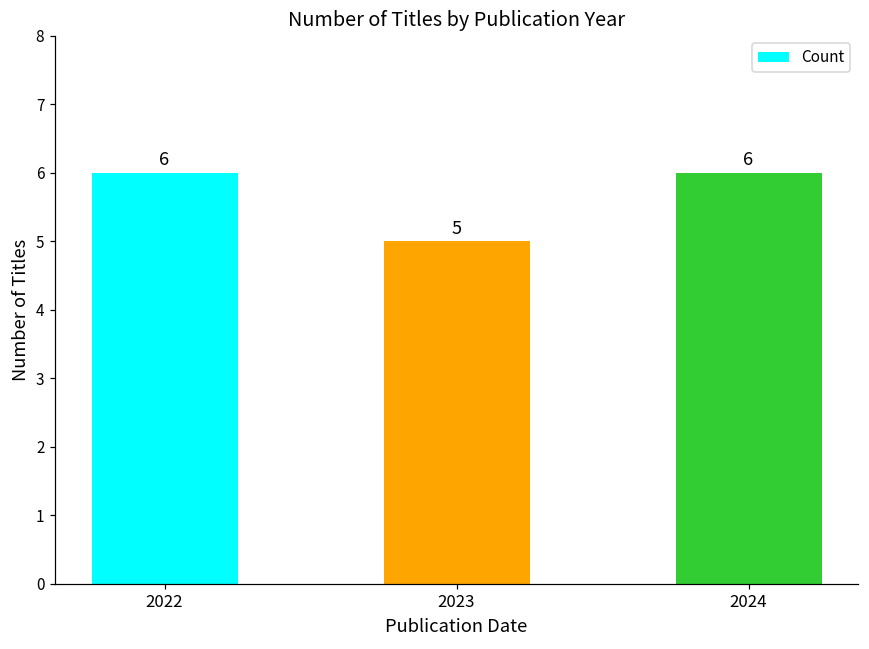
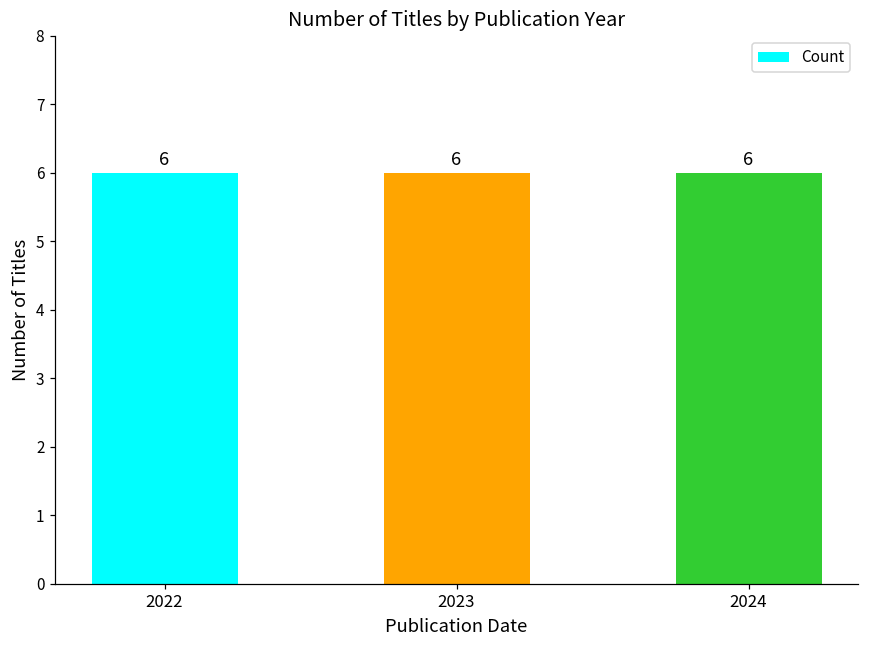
  {
    "2022": 6,
-   "2023": 5,
+   "2023": 6,
    "2024": 6
  }
